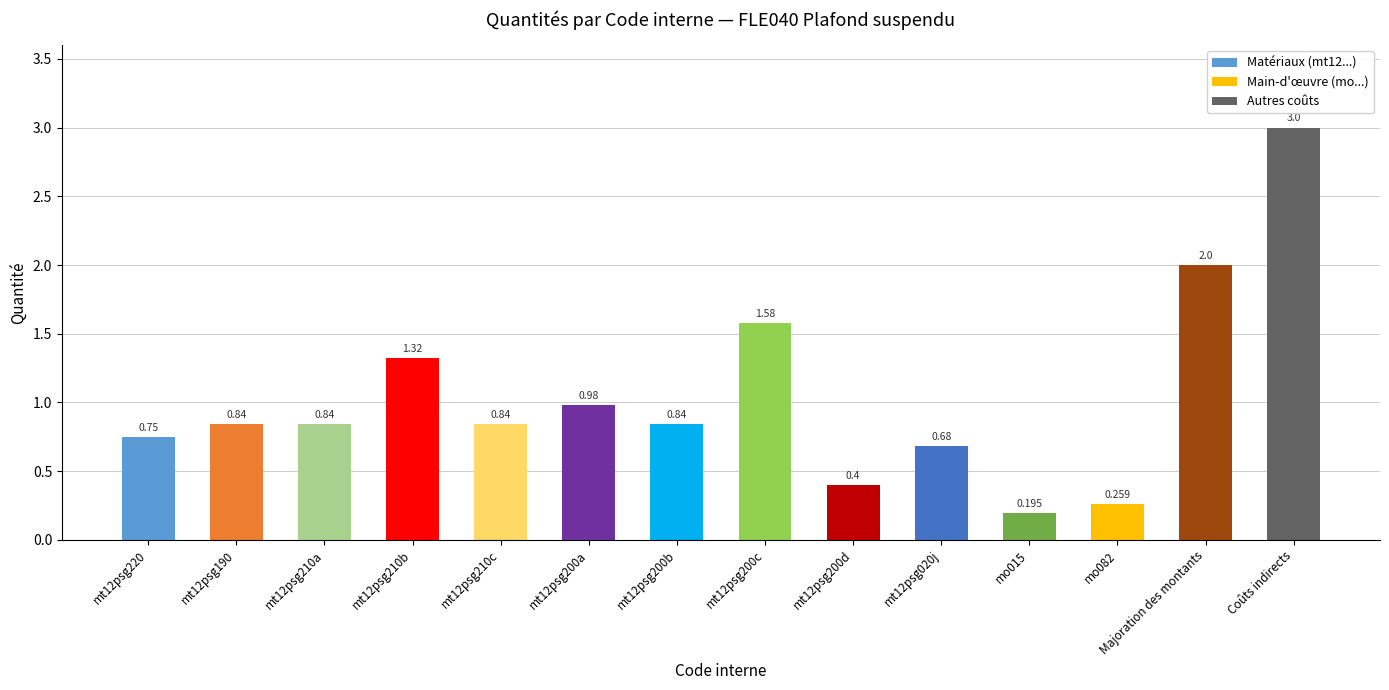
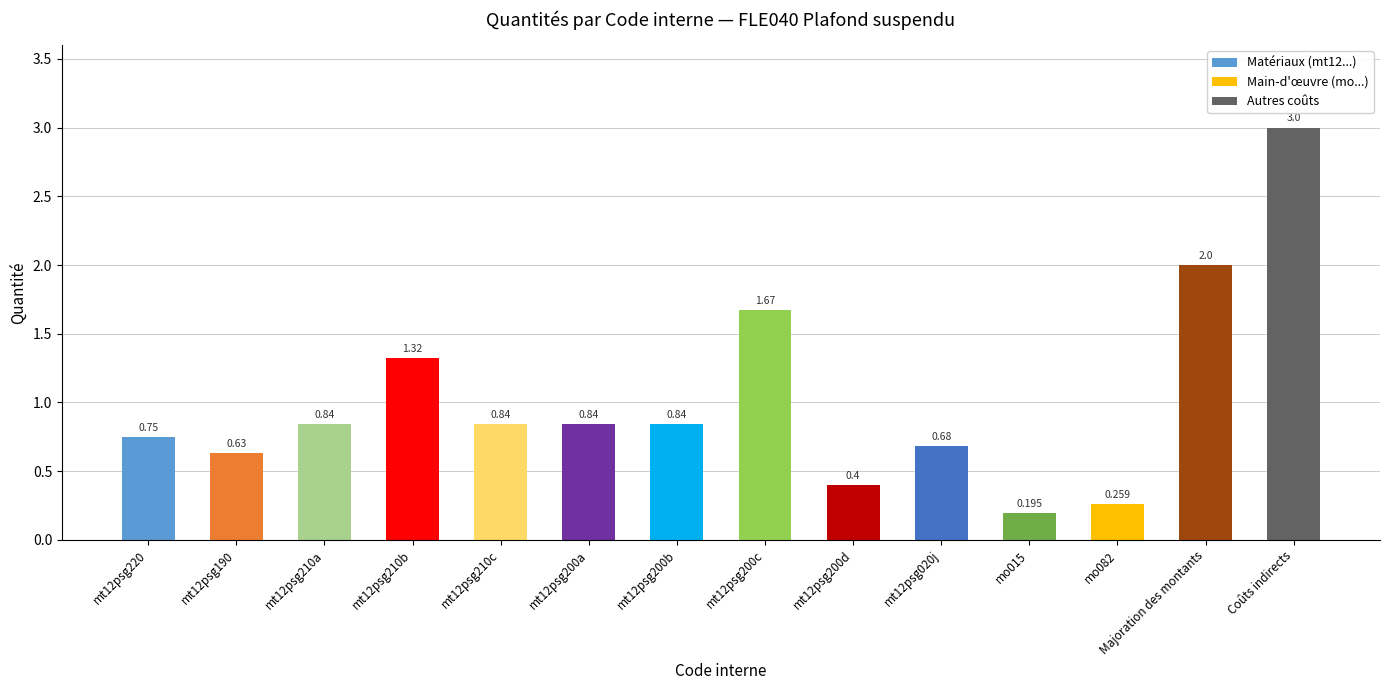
  {
    "mt12psg220": 0.75,
-   "mt12psg190": 0.84,
+   "mt12psg190": 0.63,
    "mt12psg210a": 0.84,
    "mt12psg210b": 1.32,
    "mt12psg210c": 0.84,
-   "mt12psg200a": 0.98,
+   "mt12psg200a": 0.84,
    "mt12psg200b": 0.84,
-   "mt12psg200c": 1.58,
+   "mt12psg200c": 1.67,
    "mt12psg200d": 0.4,
    "mt12psg020j": 0.68,
    "mo015": 0.195,
    "mo082": 0.259,
    "Majoration des montants": 2.0,
    "Coûts indirects": 3.0
  }
